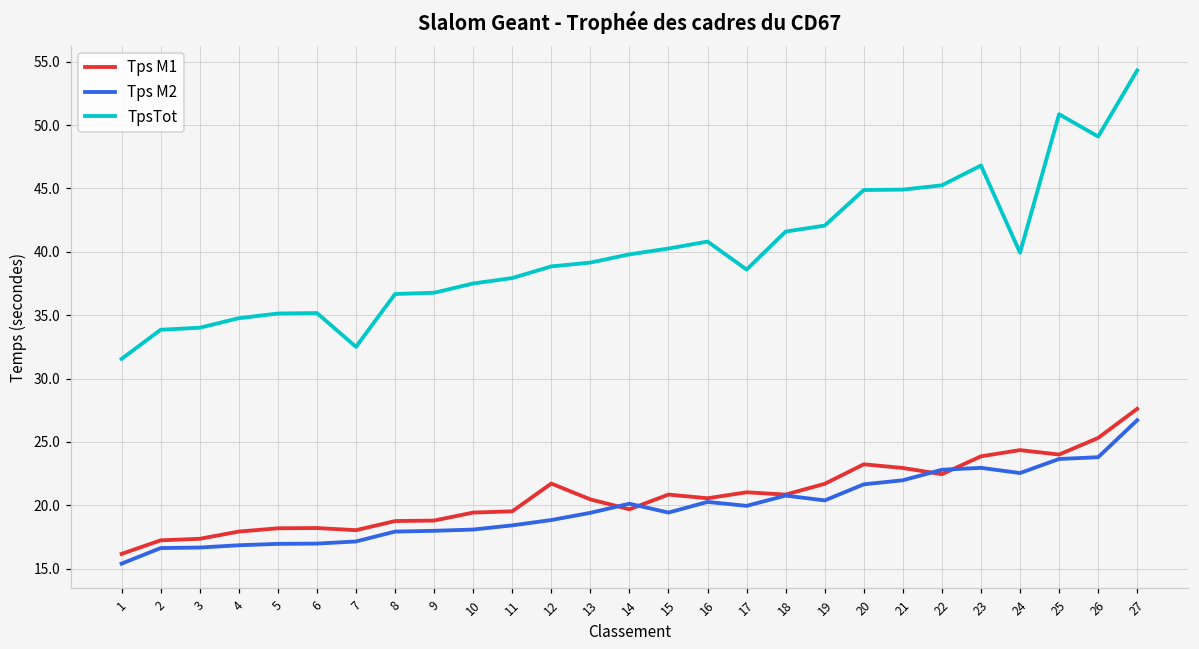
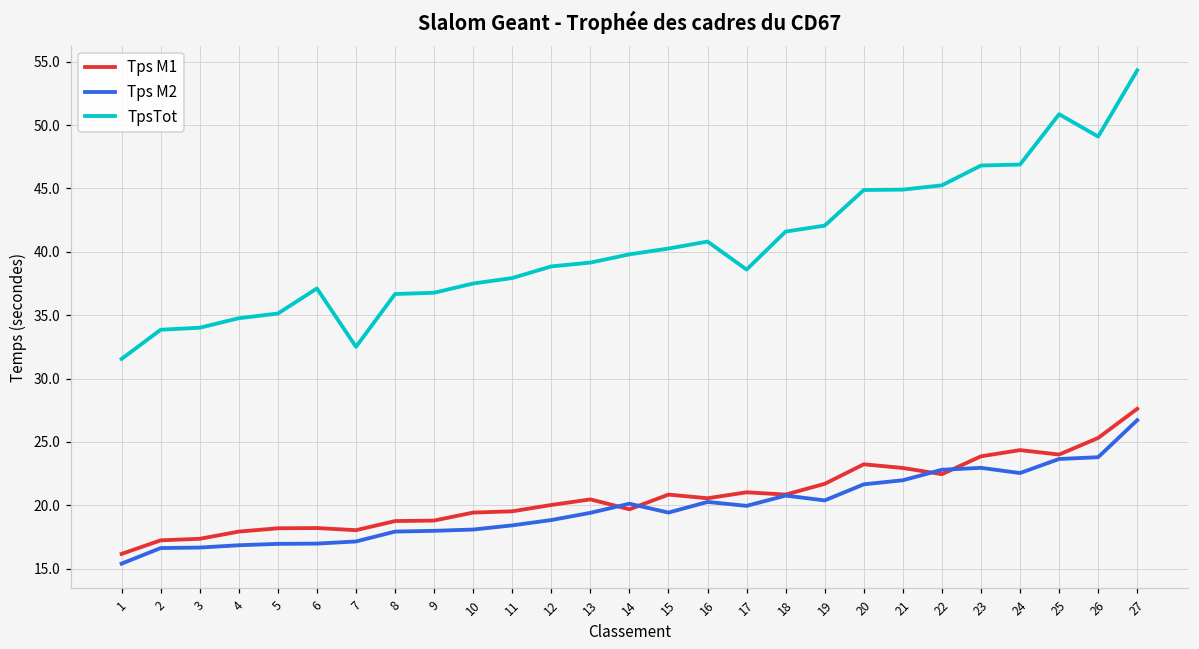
  {
    "Tps M1": {
      "1": 16.2,
      "2": 17.2,
      "3": 17.4,
      "4": 17.9,
      "5": 18.2,
      "6": 18.2,
      "7": 18.0,
      "8": 18.8,
      "9": 18.8,
      "10": 19.4,
      "11": 19.5,
-     "12": 21.7,
+     "12": 20.0,
      "13": 20.5,
      "14": 19.7,
      "15": 20.8,
      "16": 20.6,
      "17": 21.0,
      "19": 21.7,
      "20": 23.2,
      "21": 22.9,
      "22": 22.5,
      "23": 23.9,
      "24": 24.4,
      "25": 24.0,
      "26": 25.3,
      "27": 27.6
    },
    "Tps M2": {
      "1": 15.4,
      "2": 16.6,
      "3": 16.7,
      "4": 16.8,
      "5": 17.0,
      "6": 17.0,
      "7": 17.1,
      "8": 17.9,
      "9": 18.0,
      "10": 18.1,
      "11": 18.4,
      "12": 18.8,
      "13": 19.4,
      "14": 20.1,
      "15": 19.4,
      "16": 20.3,
      "17": 20.0,
      "19": 20.4,
      "20": 21.7,
      "21": 22.0,
      "22": 22.8,
      "23": 23.0,
      "24": 22.5,
      "25": 23.7,
      "26": 23.8,
      "27": 26.7
    },
    "TpsTot": {
      "1": 31.6,
      "2": 33.9,
      "3": 34.0,
      "4": 34.8,
      "5": 35.1,
-     "6": 35.2,
+     "6": 37.1,
      "7": 32.5,
      "8": 36.7,
      "9": 36.8,
      "10": 37.5,
      "11": 37.9,
      "12": 38.9,
      "13": 39.2,
      "14": 39.8,
      "15": 40.3,
      "16": 40.8,
      "17": 38.6,
      "18": 41.6,
      "19": 42.1,
      "20": 44.9,
      "21": 44.9,
      "22": 45.3,
      "23": 46.8,
-     "24": 39.9,
+     "24": 46.9,
      "25": 50.9,
      "26": 49.1,
      "27": 54.3
    }
  }
